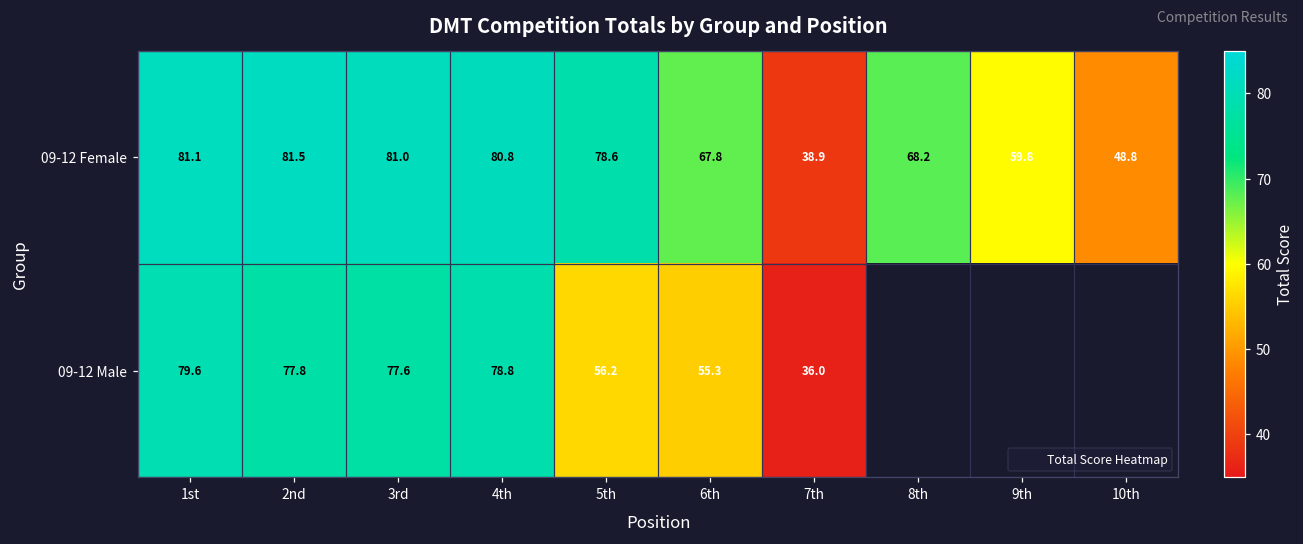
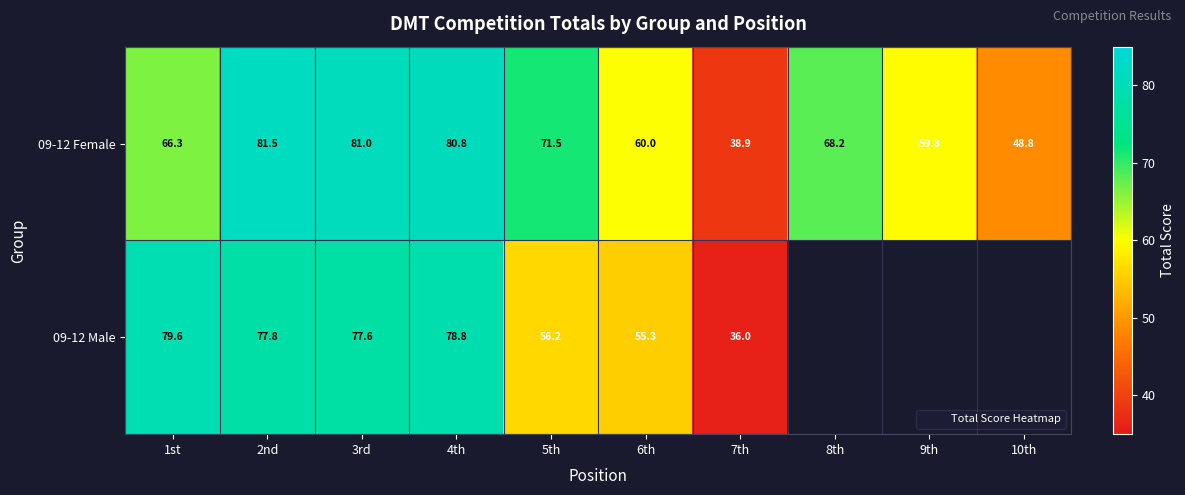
  {
    "09-12 Female": {
-     "1st": 81.1,
+     "1st": 66.3,
      "2nd": 81.5,
      "3rd": 81.0,
      "4th": 80.8,
-     "5th": 78.6,
-     "6th": 67.8,
+     "5th": 71.5,
+     "6th": 60.0,
      "7th": 38.9,
      "8th": 68.2,
      "9th": 59.8,
      "10th": 48.8
    },
    "09-12 Male": {
      "1st": 79.6,
      "2nd": 77.8,
      "3rd": 77.6,
      "4th": 78.8,
      "5th": 56.2,
      "6th": 55.3,
      "7th": 36.0
    }
  }
